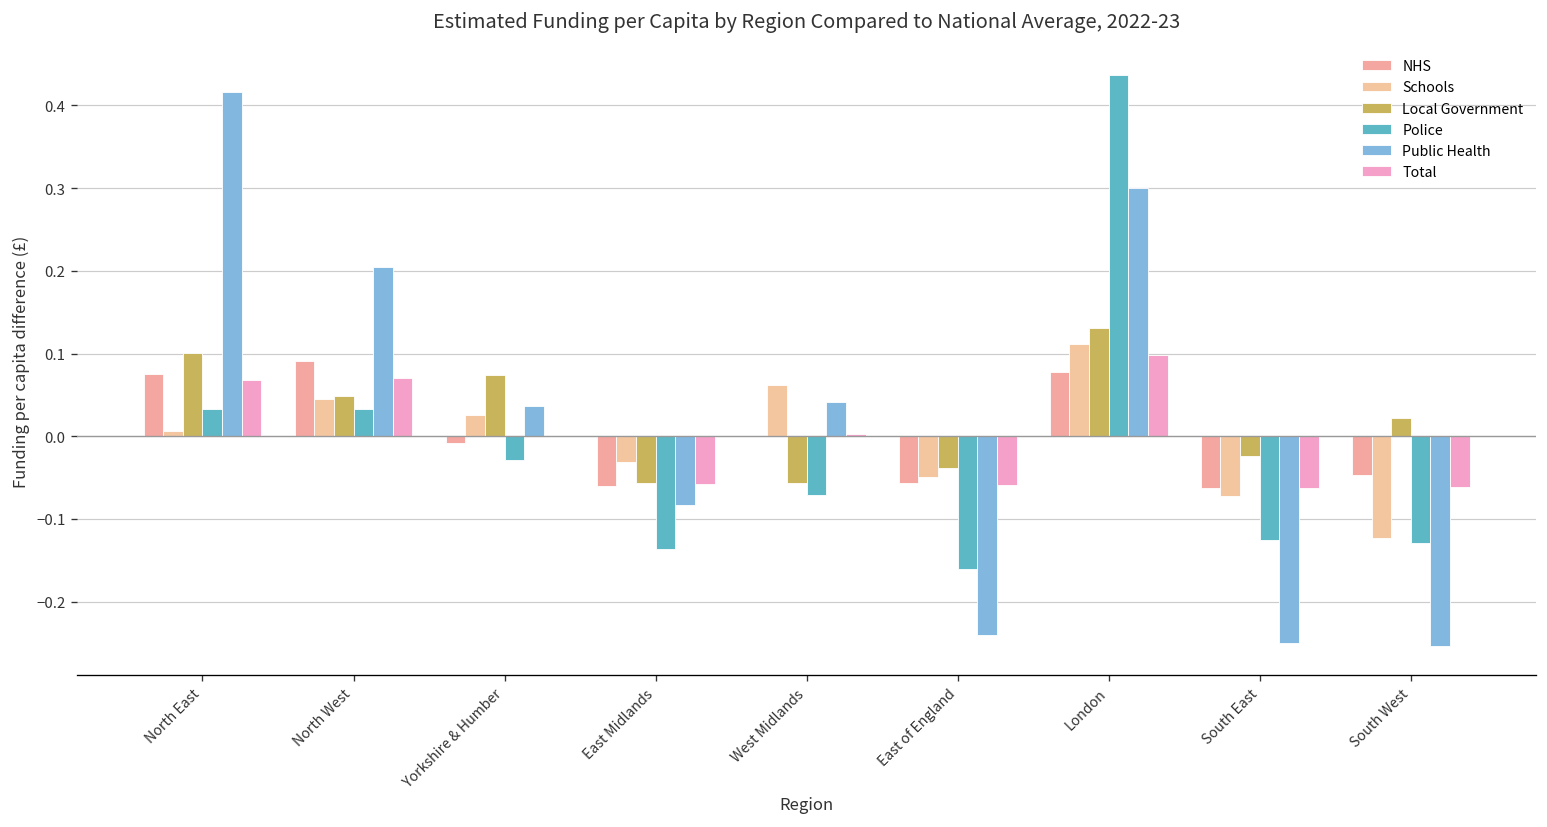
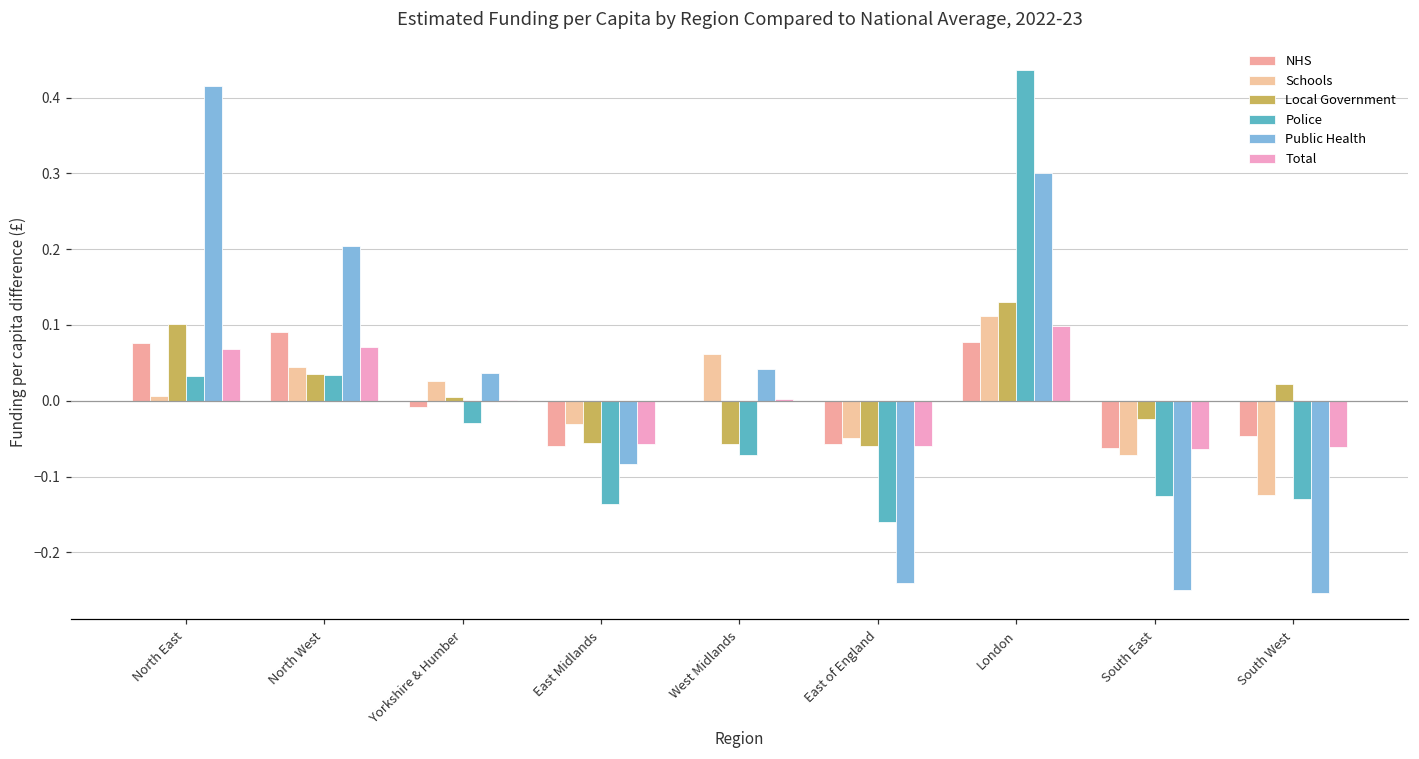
  {
    "Local Government": {
      "North East": 0.10,
-     "North West": 0.05,
-     "Yorkshire & Humber": 0.07,
+     "North West": 0.04,
+     "Yorkshire & Humber": 0.00,
      "East Midlands": -0.06,
      "West Midlands": -0.06,
-     "East of England": -0.04,
+     "East of England": -0.06,
      "London": 0.13,
      "South East": -0.02,
      "South West": 0.02
    }
  }
